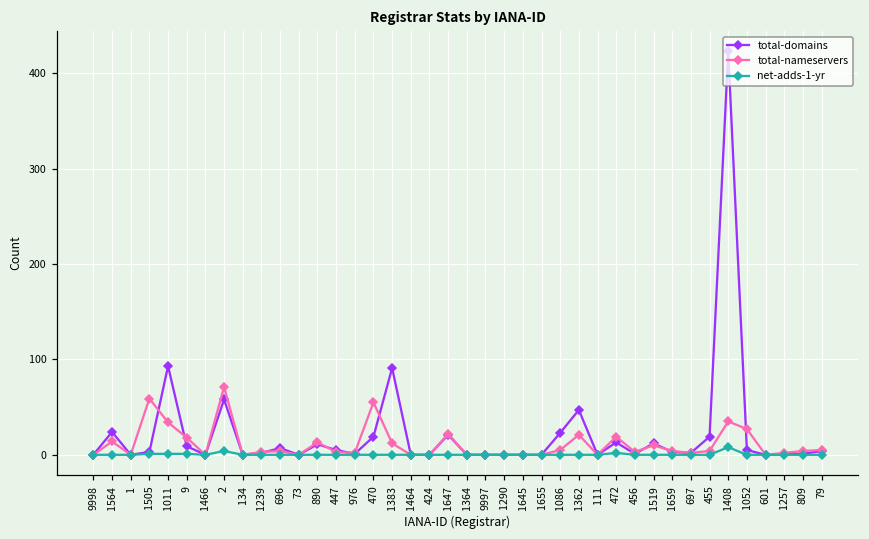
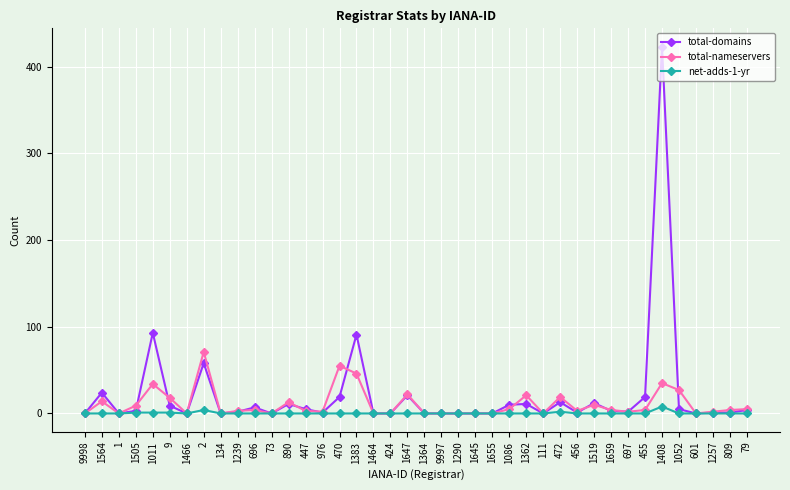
  {
    "total-domains": {
      "1564": 20,
      "1011": 90,
      "9": 10,
      "2": 60,
      "696": 10,
      "470": 20,
      "1383": 90,
-     "1086": 20,
-     "1362": 50,
+     "1086": 10,
+     "1362": 10,
      "472": 10,
      "455": 20,
      "1052": 10
    },
    "total-nameservers": {
      "1564": 10,
-     "1505": 60,
+     "1505": 10,
      "1011": 30,
      "9": 20,
      "2": 70,
      "696": 0,
      "470": 60,
-     "1383": 10,
+     "1383": 50,
      "1086": 10,
      "1362": 20,
      "472": 20,
      "455": 0,
      "1408": 40,
      "1052": 30,
      "809": 0
    },
    "net-adds-1-yr": {
      "1564": 0,
      "1011": 0,
      "9": 0,
      "2": 0,
      "696": 0,
      "890": 0,
      "447": 0,
      "470": 0,
      "1383": 0,
      "1647": 0,
      "1086": 0,
      "1362": 0,
      "472": 0,
      "1519": 0,
      "1659": 0,
      "455": 0,
      "1408": 10,
      "1052": 0,
      "79": 0
    }
  }
